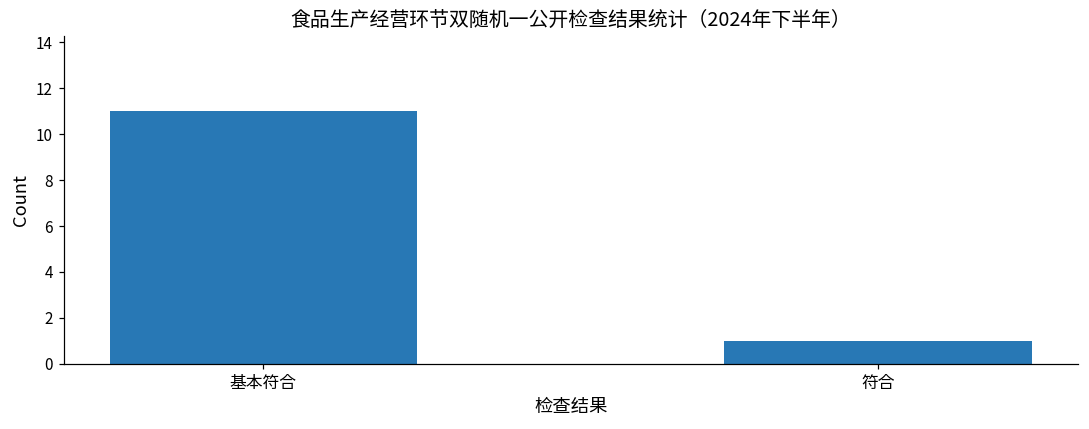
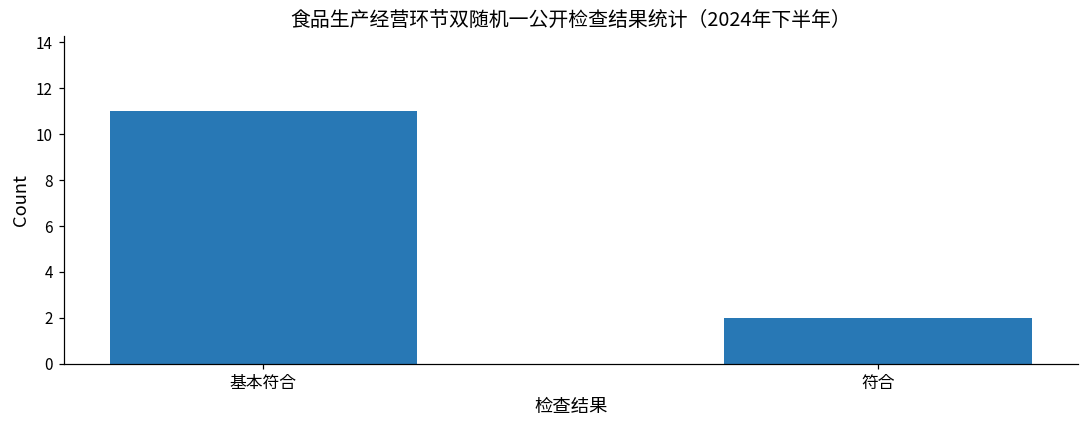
  {
    "基本符合": 11,
-   "符合": 1
+   "符合": 2
  }
